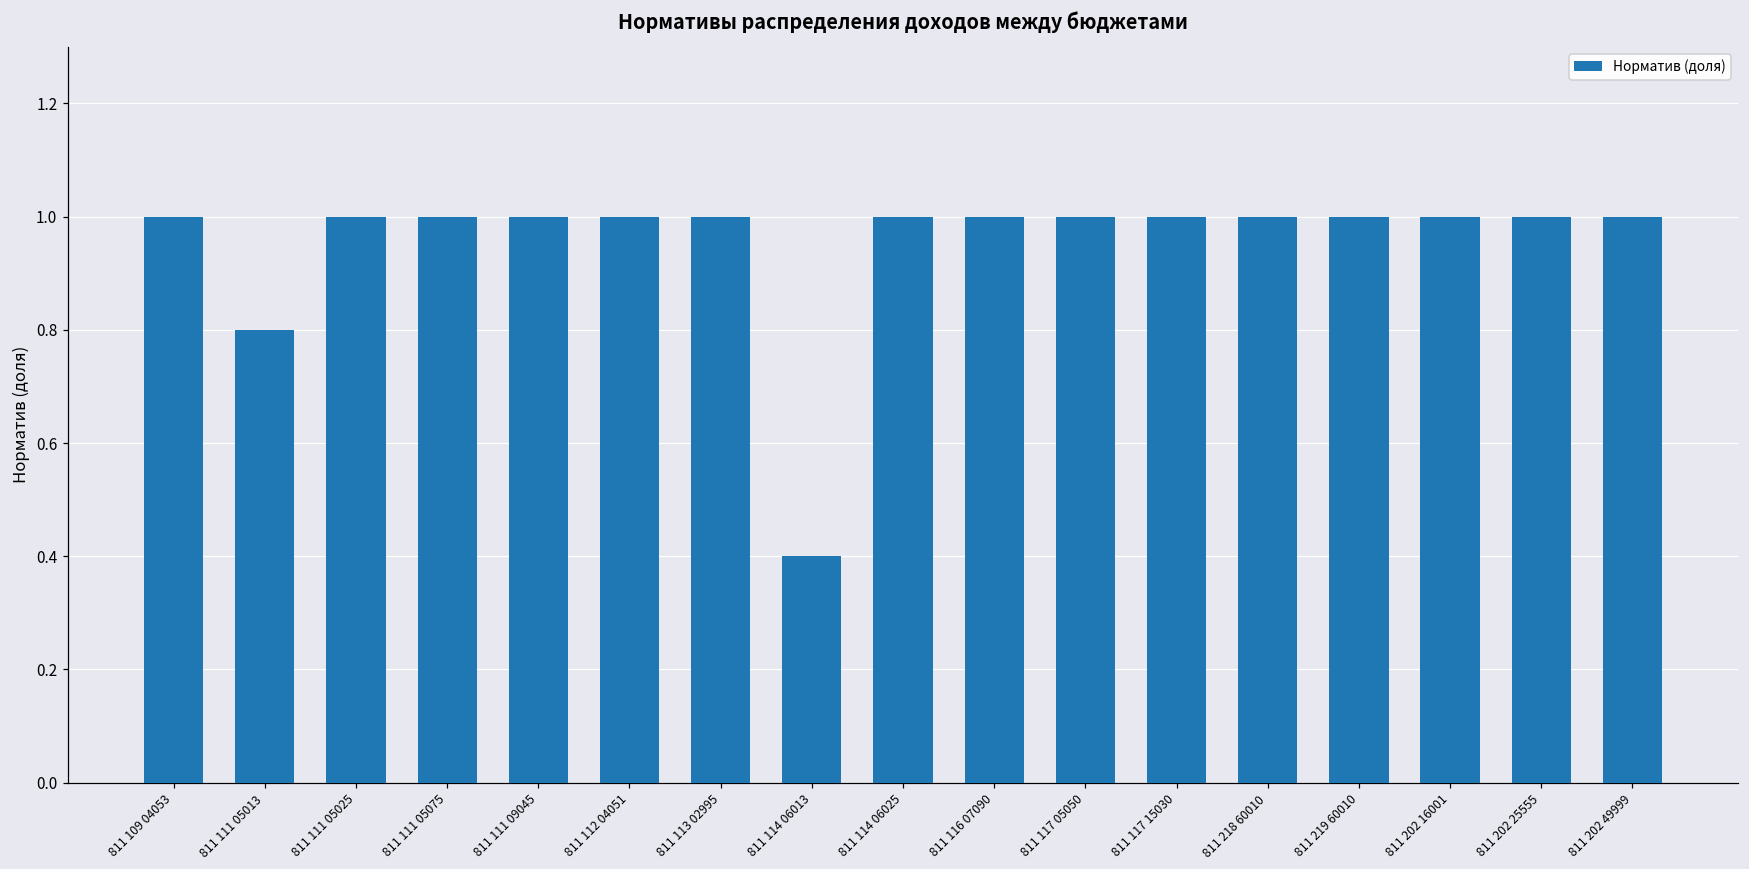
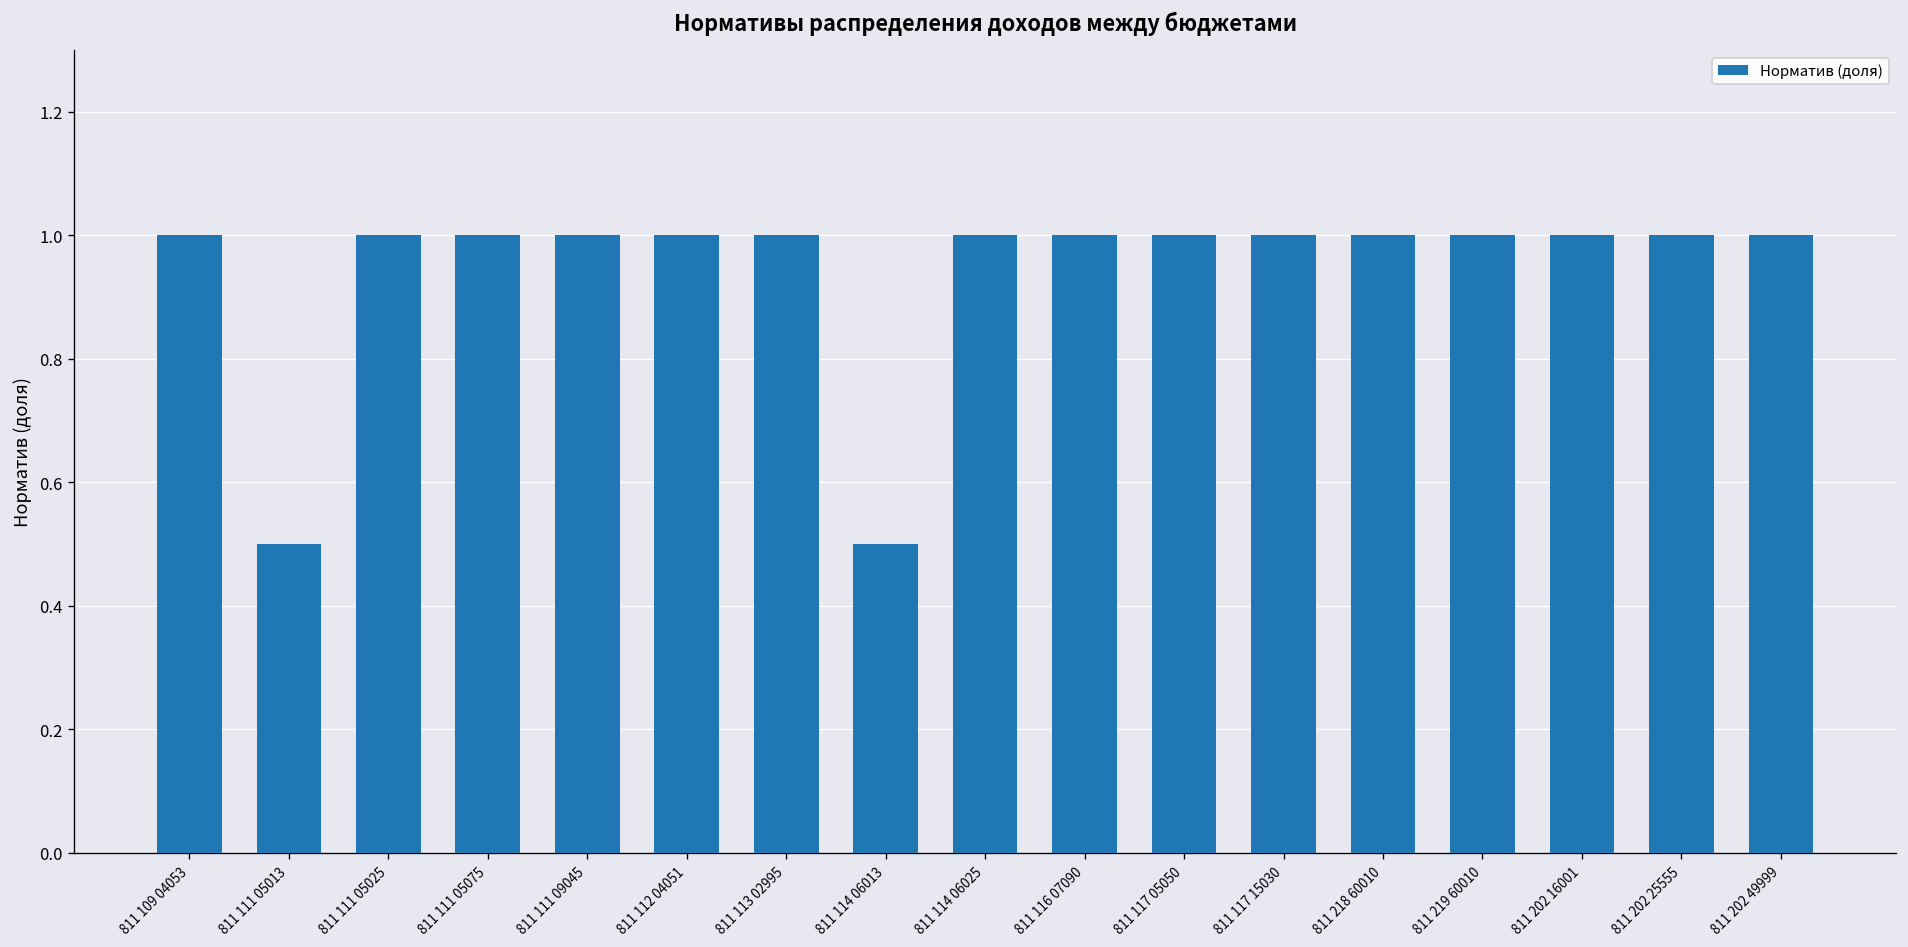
  {
    "811 109 04053": 1.0,
-   "811 111 05013": 0.8,
+   "811 111 05013": 0.5,
    "811 111 05025": 1.0,
    "811 111 05075": 1.0,
    "811 111 09045": 1.0,
    "811 112 04051": 1.0,
    "811 113 02995": 1.0,
-   "811 114 06013": 0.4,
+   "811 114 06013": 0.5,
    "811 114 06025": 1.0,
    "811 116 07090": 1.0,
    "811 117 05050": 1.0,
    "811 117 15030": 1.0,
    "811 218 60010": 1.0,
    "811 219 60010": 1.0,
    "811 202 16001": 1.0,
    "811 202 25555": 1.0,
    "811 202 49999": 1.0
  }
